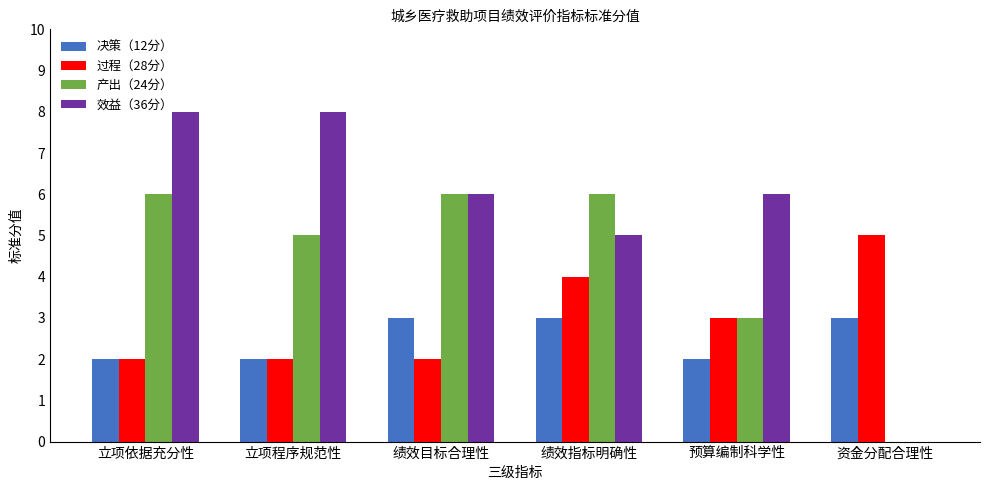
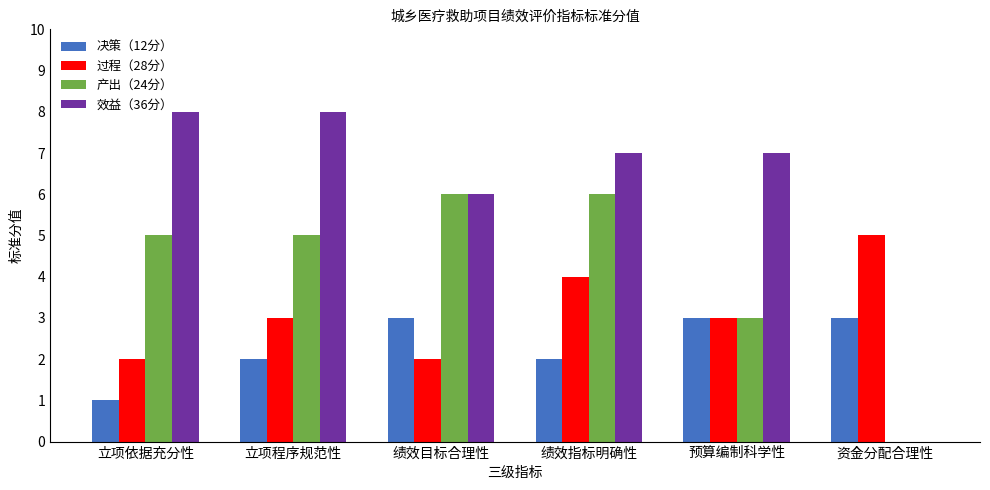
  {
    "决策（12分）": {
-     "立项依据充分性": 2,
+     "立项依据充分性": 1,
      "立项程序规范性": 2,
      "绩效目标合理性": 3,
-     "绩效指标明确性": 3,
-     "预算编制科学性": 2,
+     "绩效指标明确性": 2,
+     "预算编制科学性": 3,
      "资金分配合理性": 3
    },
    "过程（28分）": {
      "立项依据充分性": 2,
-     "立项程序规范性": 2,
+     "立项程序规范性": 3,
      "绩效目标合理性": 2,
      "绩效指标明确性": 4,
      "预算编制科学性": 3,
      "资金分配合理性": 5
    },
    "产出（24分）": {
-     "立项依据充分性": 6,
+     "立项依据充分性": 5,
      "立项程序规范性": 5,
      "绩效目标合理性": 6,
      "绩效指标明确性": 6,
      "预算编制科学性": 3,
      "资金分配合理性": 0
    },
    "效益（36分）": {
      "立项依据充分性": 8,
      "立项程序规范性": 8,
      "绩效目标合理性": 6,
-     "绩效指标明确性": 5,
-     "预算编制科学性": 6,
+     "绩效指标明确性": 7,
+     "预算编制科学性": 7,
      "资金分配合理性": 0
    }
  }
